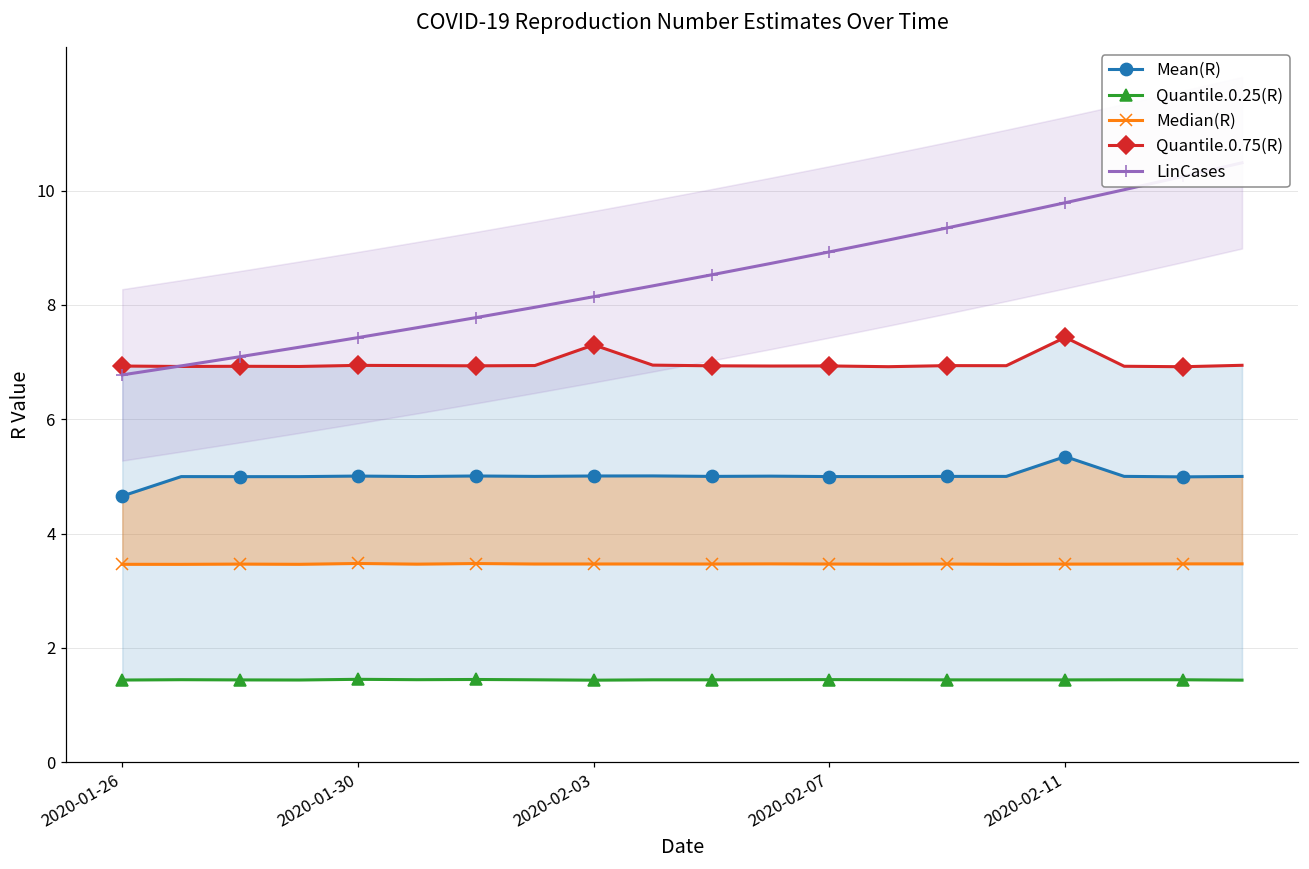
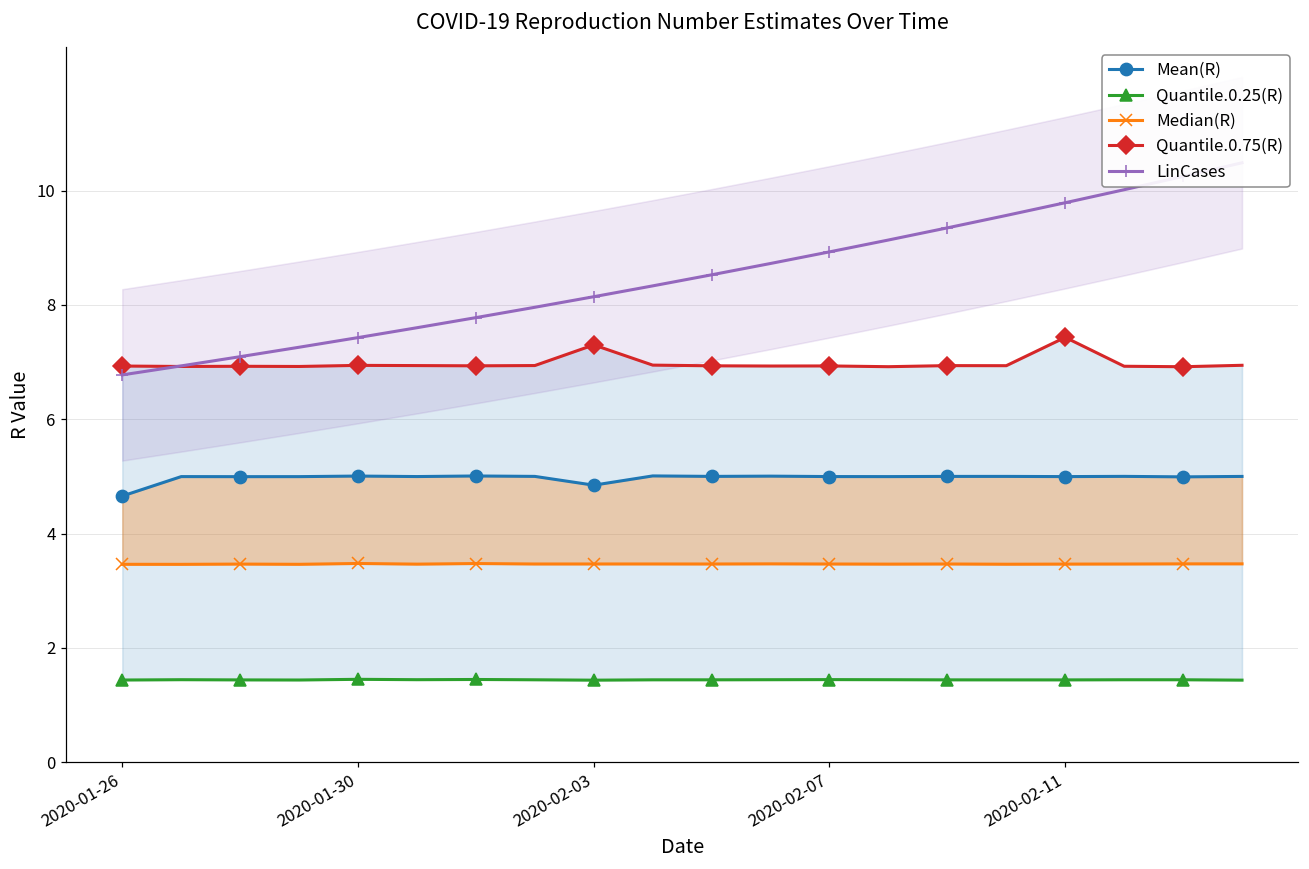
  {
    "Mean(R)": {
      "2020-01-26": 4.7,
      "2020-01-30": 5.0,
-     "2020-02-03": 5.0,
+     "2020-02-03": 4.8,
      "2020-02-07": 5.0,
-     "2020-02-11": 5.3
+     "2020-02-11": 5.0
    },
    "Quantile.0.25(R)": {
      "2020-01-26": 1.4,
      "2020-01-30": 1.4,
      "2020-02-03": 1.4,
      "2020-02-07": 1.4,
      "2020-02-11": 1.4
    },
    "Median(R)": {
      "2020-01-26": 3.5,
      "2020-01-30": 3.5,
      "2020-02-03": 3.5,
      "2020-02-07": 3.5,
      "2020-02-11": 3.5
    },
    "Quantile.0.75(R)": {
      "2020-01-26": 6.9,
      "2020-01-30": 6.9,
      "2020-02-03": 7.3,
      "2020-02-07": 6.9,
      "2020-02-11": 7.4
    }
  }
